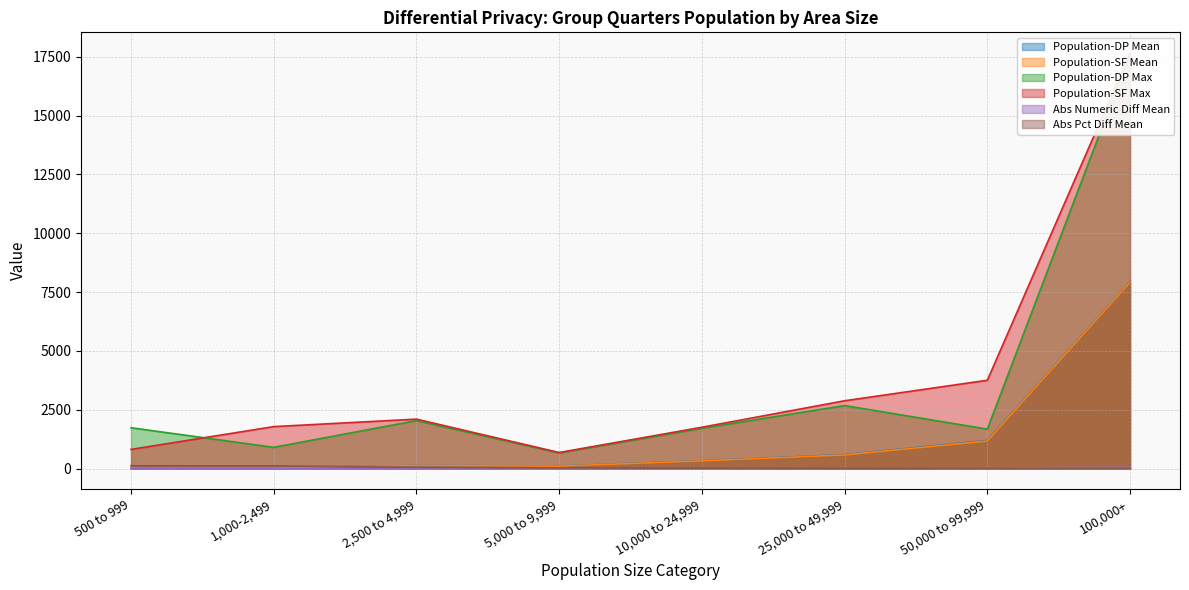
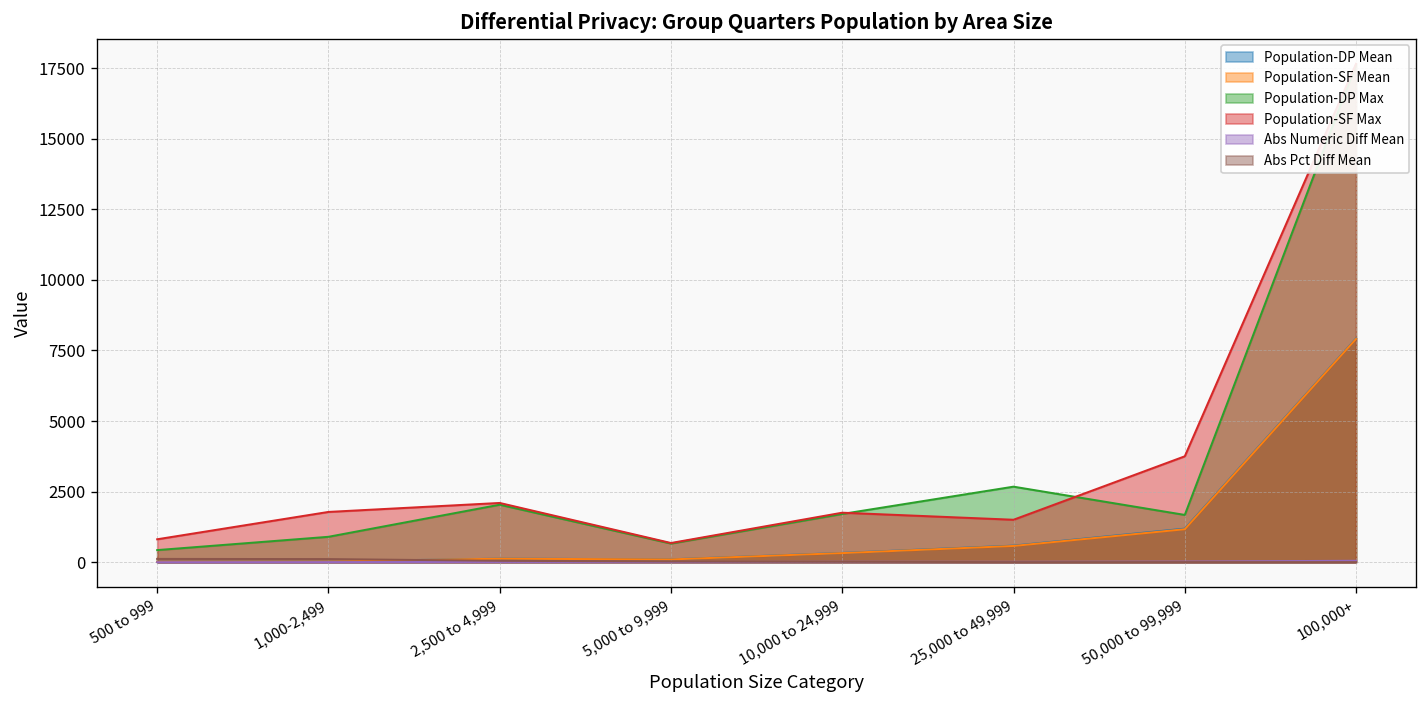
  {
    "Population-DP Max": {
-     "500 to 999": 1700,
+     "500 to 999": 400,
      "1,000-2,499": 900,
      "25,000 to 49,999": 2700,
      "50,000 to 99,999": 1700
    },
    "Population-SF Max": {
      "500 to 999": 800,
      "1,000-2,499": 1800,
-     "25,000 to 49,999": 2900,
+     "25,000 to 49,999": 1500,
      "50,000 to 99,999": 3800
    }
  }
